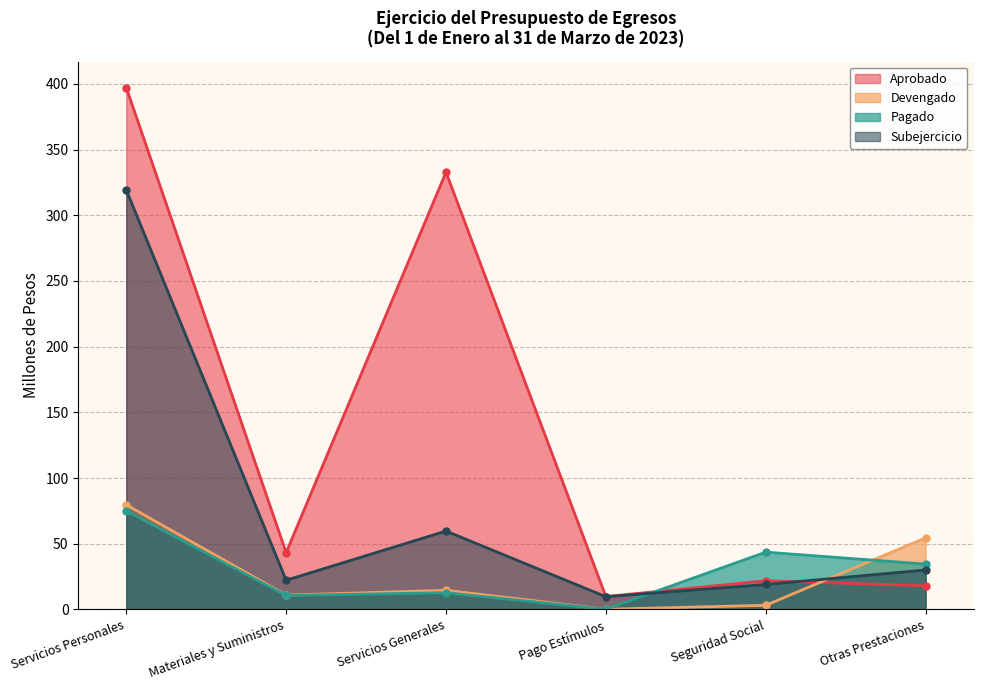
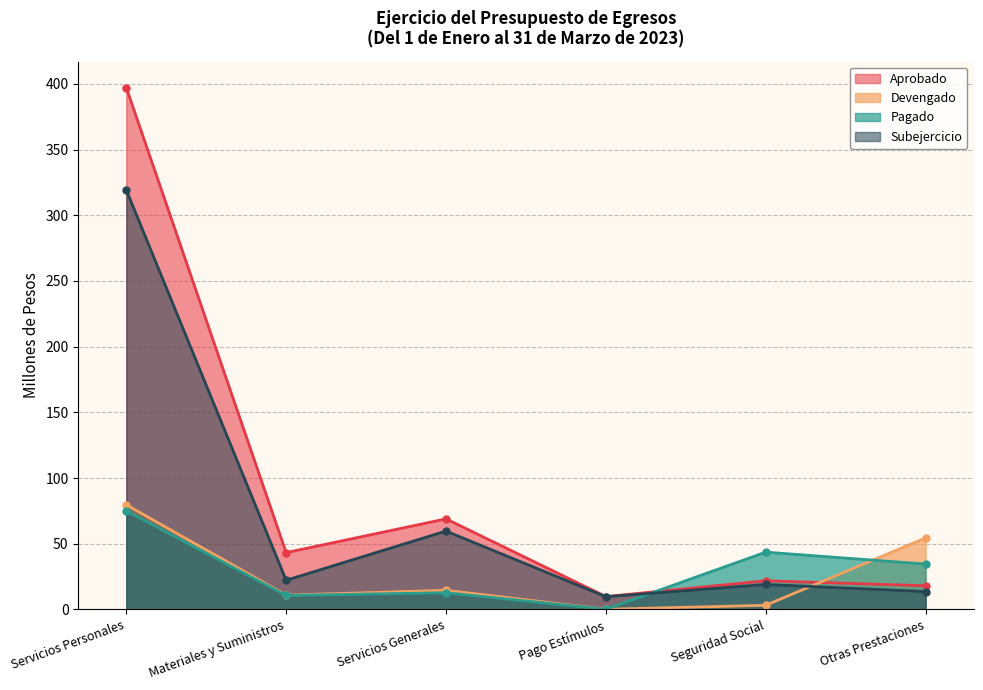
  {
    "Aprobado": {
      "Servicios Personales": 397,
      "Materiales y Suministros": 43,
-     "Servicios Generales": 333,
+     "Servicios Generales": 69,
      "Seguridad Social": 22,
      "Otras Prestaciones": 18
    },
    "Devengado": {
      "Servicios Personales": 80,
      "Seguridad Social": 3,
      "Otras Prestaciones": 54
    },
    "Pagado": {
      "Servicios Personales": 75,
      "Seguridad Social": 44,
      "Otras Prestaciones": 35
    },
    "Subejercicio": {
      "Servicios Personales": 319,
      "Materiales y Suministros": 22,
      "Servicios Generales": 60,
      "Seguridad Social": 19,
-     "Otras Prestaciones": 30
+     "Otras Prestaciones": 14
    }
  }
